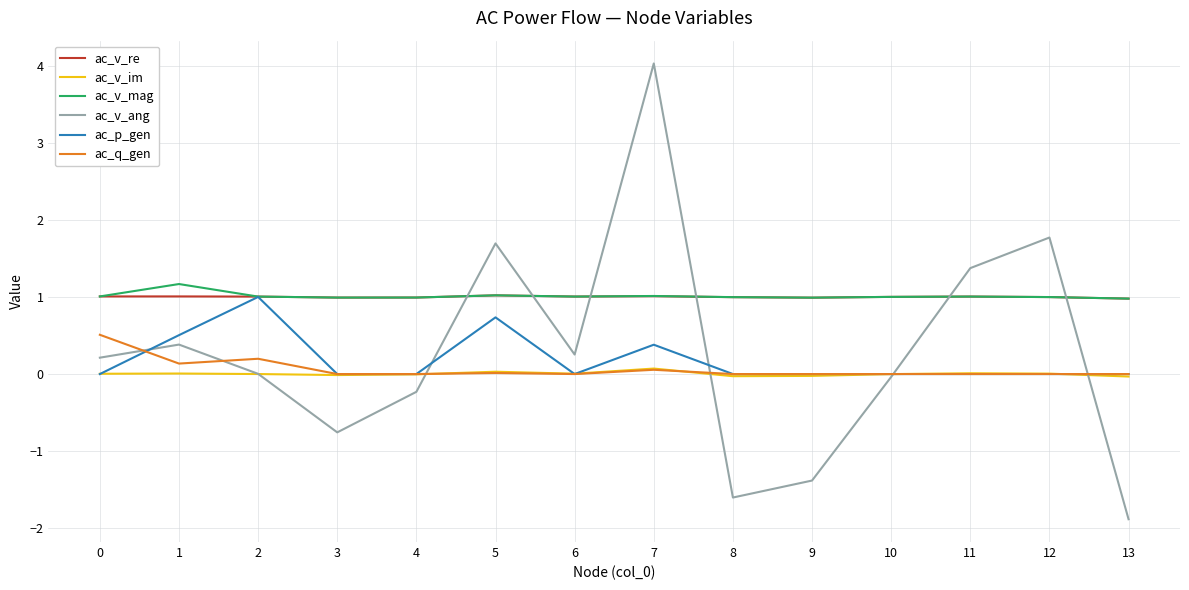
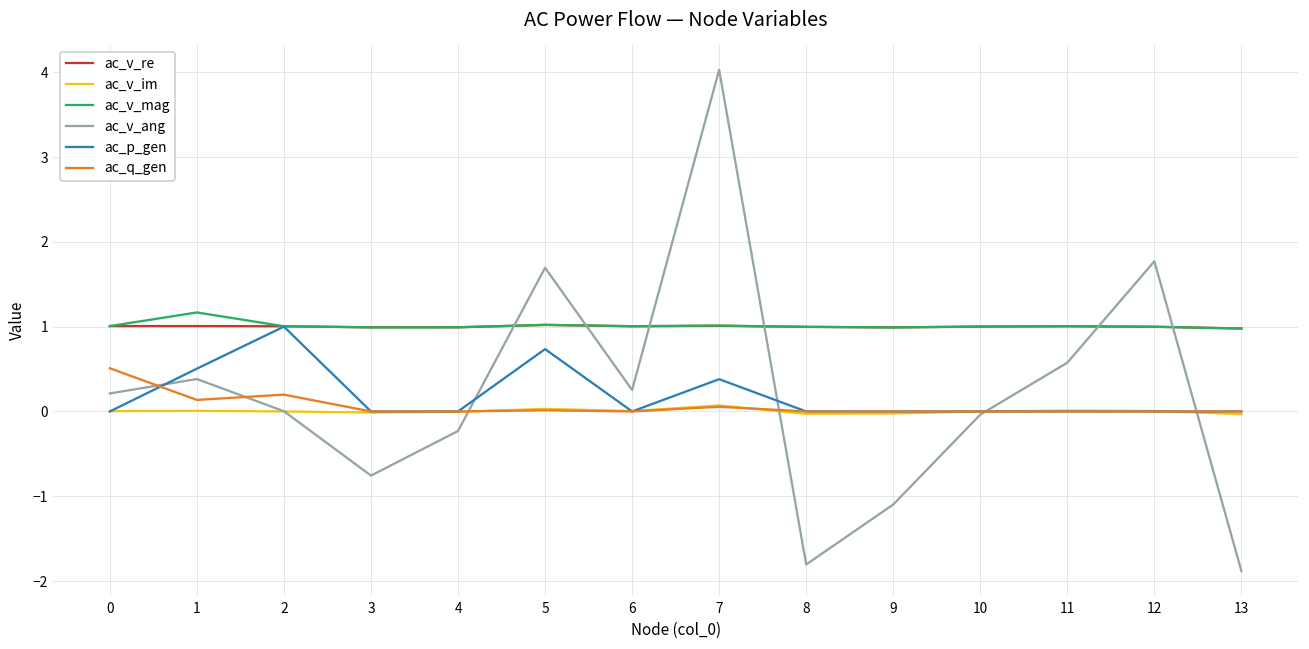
  {
    "ac_v_re": {
      "1": 1.0
    },
    "ac_v_im": {
      "1": 0.0
    },
    "ac_v_mag": {
      "1": 1.2
    },
    "ac_v_ang": {
      "0": 0.2,
      "1": 0.4,
      "3": -0.8,
      "4": -0.2,
      "5": 1.7,
      "6": 0.3,
      "7": 4.0,
-     "8": -1.6,
-     "9": -1.4,
+     "8": -1.8,
+     "9": -1.1,
      "10": 0.0,
-     "11": 1.4,
+     "11": 0.6,
      "12": 1.8,
      "13": -1.9
    },
    "ac_p_gen": {
      "1": 0.5,
      "5": 0.7,
      "7": 0.4
    },
    "ac_q_gen": {
      "0": 0.5,
      "1": 0.1,
      "2": 0.2
    }
  }
